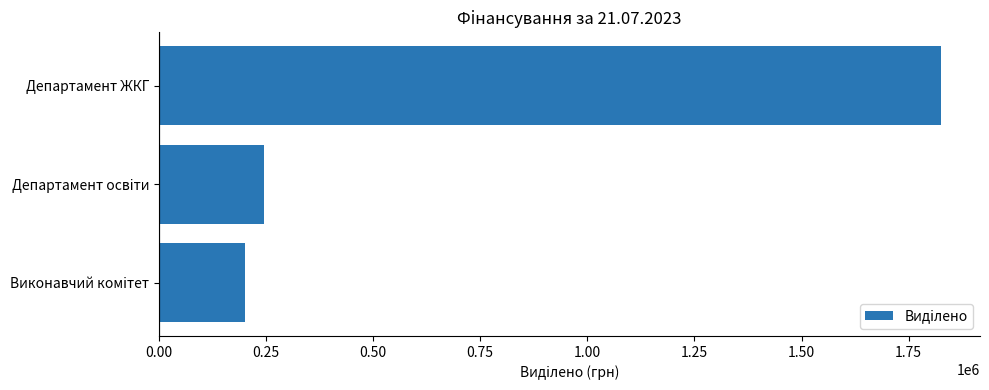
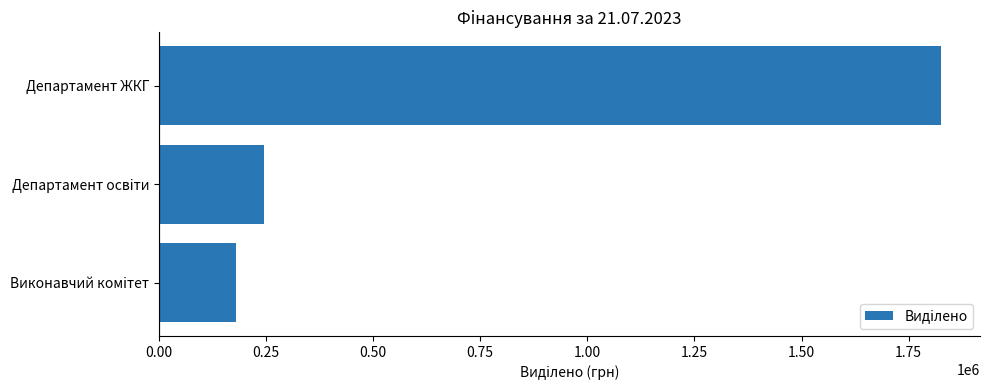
  {
    "Департамент ЖКГ": 1830000,
    "Департамент освіти": 240000,
-   "Виконавчий комітет": 200000
+   "Виконавчий комітет": 180000
  }
